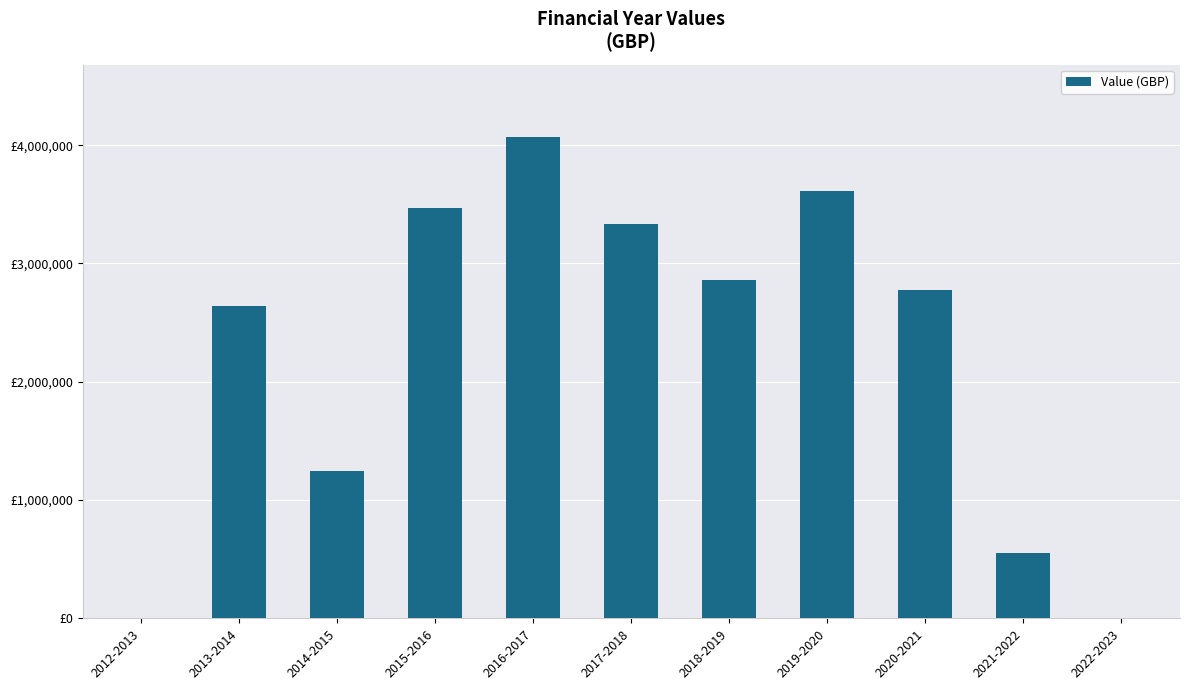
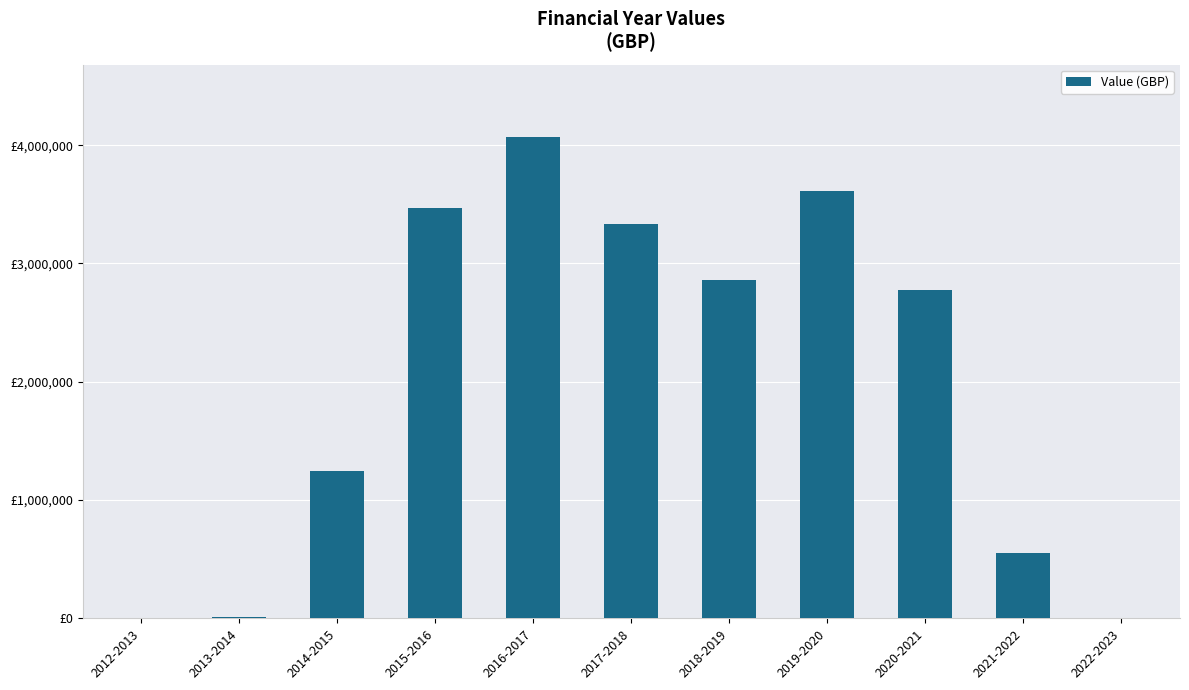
  {
-   "2013-2014": "£2,640,000",
+   "2013-2014": "£10,000",
    "2014-2015": "£1,250,000",
    "2015-2016": "£3,470,000",
    "2016-2017": "£4,070,000",
    "2017-2018": "£3,340,000",
    "2018-2019": "£2,860,000",
    "2019-2020": "£3,610,000",
    "2020-2021": "£2,770,000",
    "2021-2022": "£550,000",
    "2022-2023": "£0"
  }
